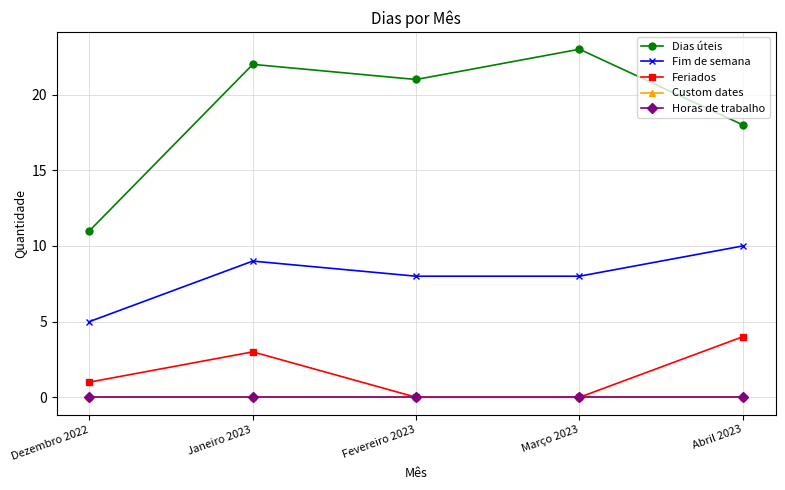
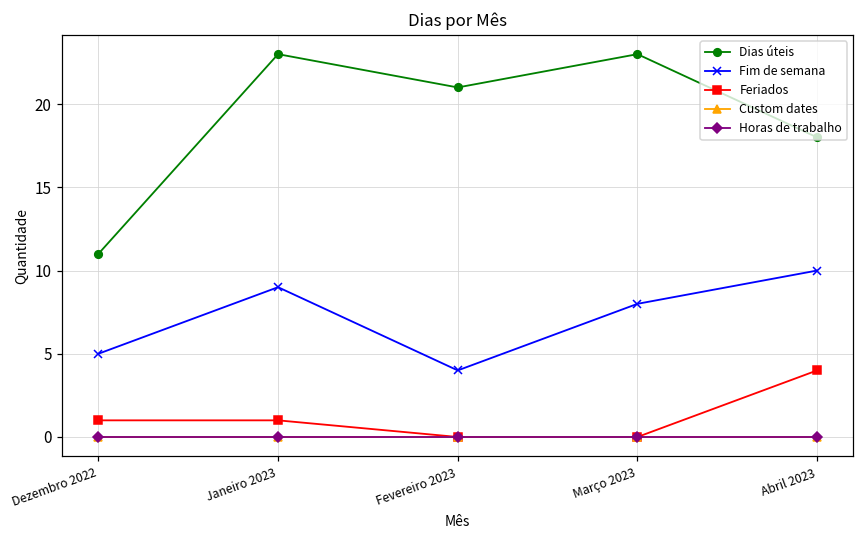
  {
    "Dias úteis": {
      "Dezembro 2022": 11,
-     "Janeiro 2023": 22,
+     "Janeiro 2023": 23,
      "Fevereiro 2023": 21,
      "Março 2023": 23,
      "Abril 2023": 18
    },
    "Fim de semana": {
      "Dezembro 2022": 5,
      "Janeiro 2023": 9,
-     "Fevereiro 2023": 8,
+     "Fevereiro 2023": 4,
      "Março 2023": 8,
      "Abril 2023": 10
    },
    "Feriados": {
      "Dezembro 2022": 1,
-     "Janeiro 2023": 3,
+     "Janeiro 2023": 1,
      "Abril 2023": 4
    },
    "Horas de trabalho": {
      "Dezembro 2022": 0,
      "Janeiro 2023": 0,
      "Abril 2023": 0
    }
  }
